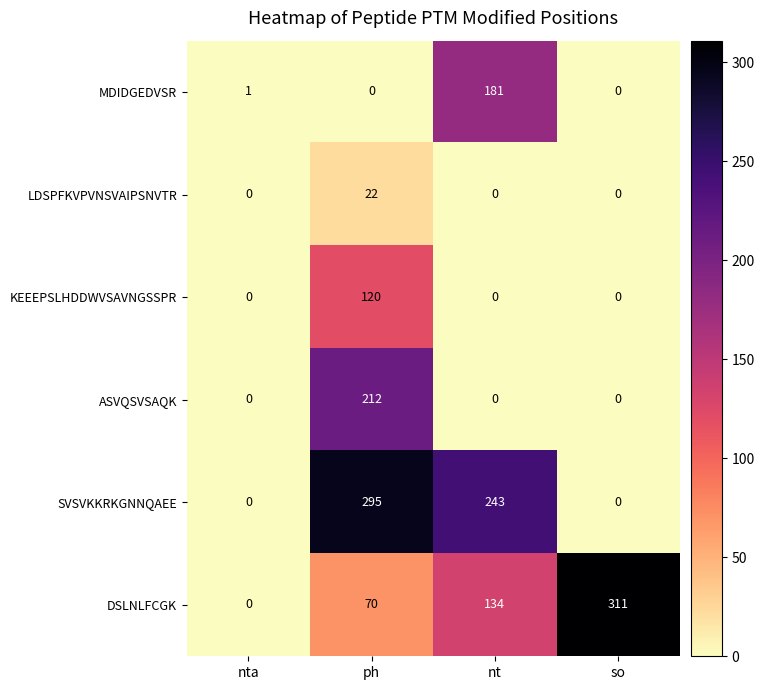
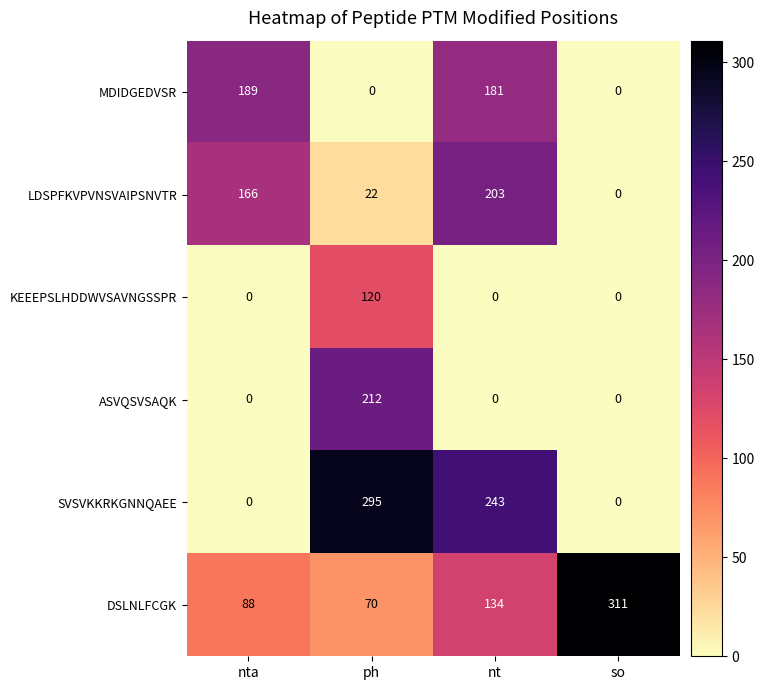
  {
    "MDIDGEDVSR": {
-     "nta": 1,
+     "nta": 189,
      "ph": 0,
      "nt": 181,
      "so": 0
    },
    "LDSPFKVPVNSVAIPSNVTR": {
-     "nta": 0,
+     "nta": 166,
      "ph": 22,
-     "nt": 0,
+     "nt": 203,
      "so": 0
    },
    "KEEEPSLHDDWVSAVNGSSPR": {
      "nta": 0,
      "ph": 120,
      "nt": 0,
      "so": 0
    },
    "ASVQSVSAQK": {
      "nta": 0,
      "ph": 212,
      "nt": 0,
      "so": 0
    },
    "SVSVKKRKGNNQAEE": {
      "nta": 0,
      "ph": 295,
      "nt": 243,
      "so": 0
    },
    "DSLNLFCGK": {
-     "nta": 0,
+     "nta": 88,
      "ph": 70,
      "nt": 134,
      "so": 311
    }
  }
